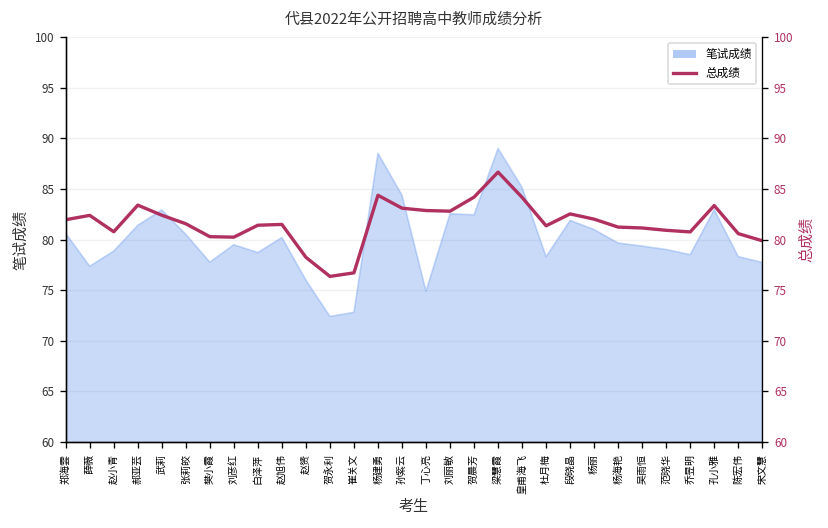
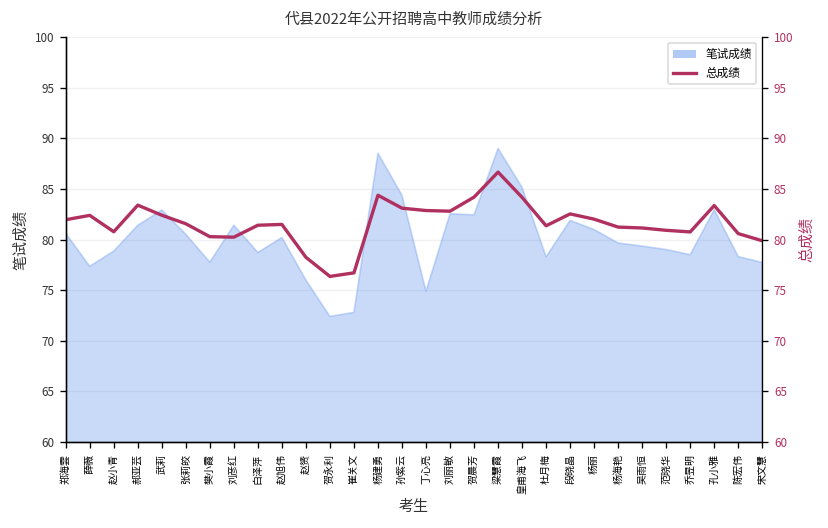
  {
    "笔试成绩": {
      "郑海雲": 81,
      "薛薇": 77,
      "赵小青": 79,
      "郝亚芸": 81,
      "武莉": 83,
      "张莉皎": 81,
      "樊小霞": 78,
-     "刘彦红": 79,
+     "刘彦红": 81,
      "白泽萍": 79,
      "赵旭伟": 80,
      "赵赟": 76,
      "贺永利": 72,
      "崔关文": 73,
      "杨建勇": 89,
      "孙紫云": 84,
      "丁心亮": 75,
      "刘丽敏": 83,
      "贺晨芳": 82,
      "梁慧霞": 89,
      "皇甫海飞": 85,
      "杜月梅": 78,
      "段晓晶": 82,
      "杨丽": 81,
      "杨海艳": 80,
      "吴雨恒": 79,
      "范晓华": 79,
      "乔昱明": 79,
      "孔小雅": 83,
      "陈宏伟": 78,
      "宋文慧": 78
    },
    "总成绩": {
      "郑海雲": 82,
      "薛薇": 82,
      "赵小青": 81,
      "郝亚芸": 83,
      "武莉": 82,
      "张莉皎": 82,
      "樊小霞": 80,
      "刘彦红": 80,
      "白泽萍": 81,
      "赵旭伟": 81,
      "赵赟": 78,
      "贺永利": 76,
      "崔关文": 77,
      "杨建勇": 84,
      "孙紫云": 83,
      "丁心亮": 83,
      "刘丽敏": 83,
      "贺晨芳": 84,
      "梁慧霞": 87,
      "皇甫海飞": 84,
      "杜月梅": 81,
      "段晓晶": 83,
      "杨丽": 82,
      "杨海艳": 81,
      "吴雨恒": 81,
      "范晓华": 81,
      "乔昱明": 81,
      "孔小雅": 83,
      "陈宏伟": 81,
      "宋文慧": 80
    }
  }
